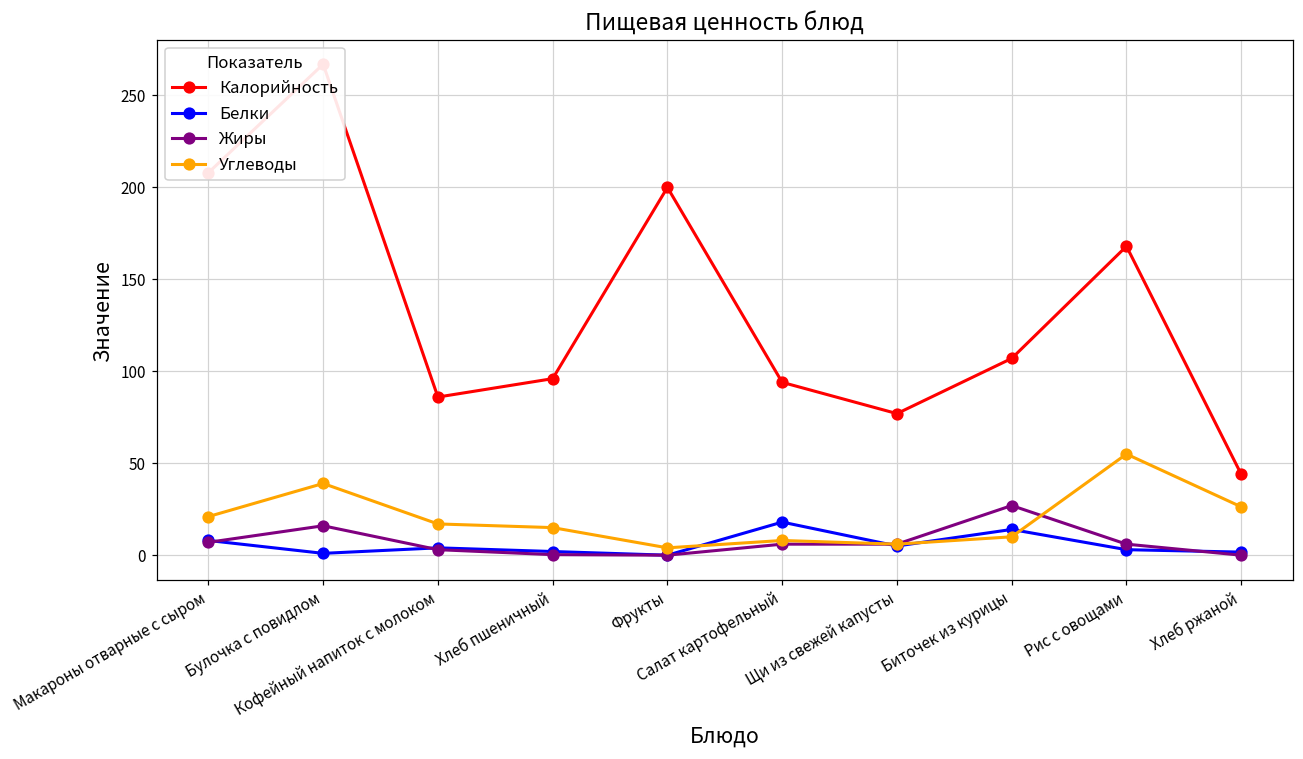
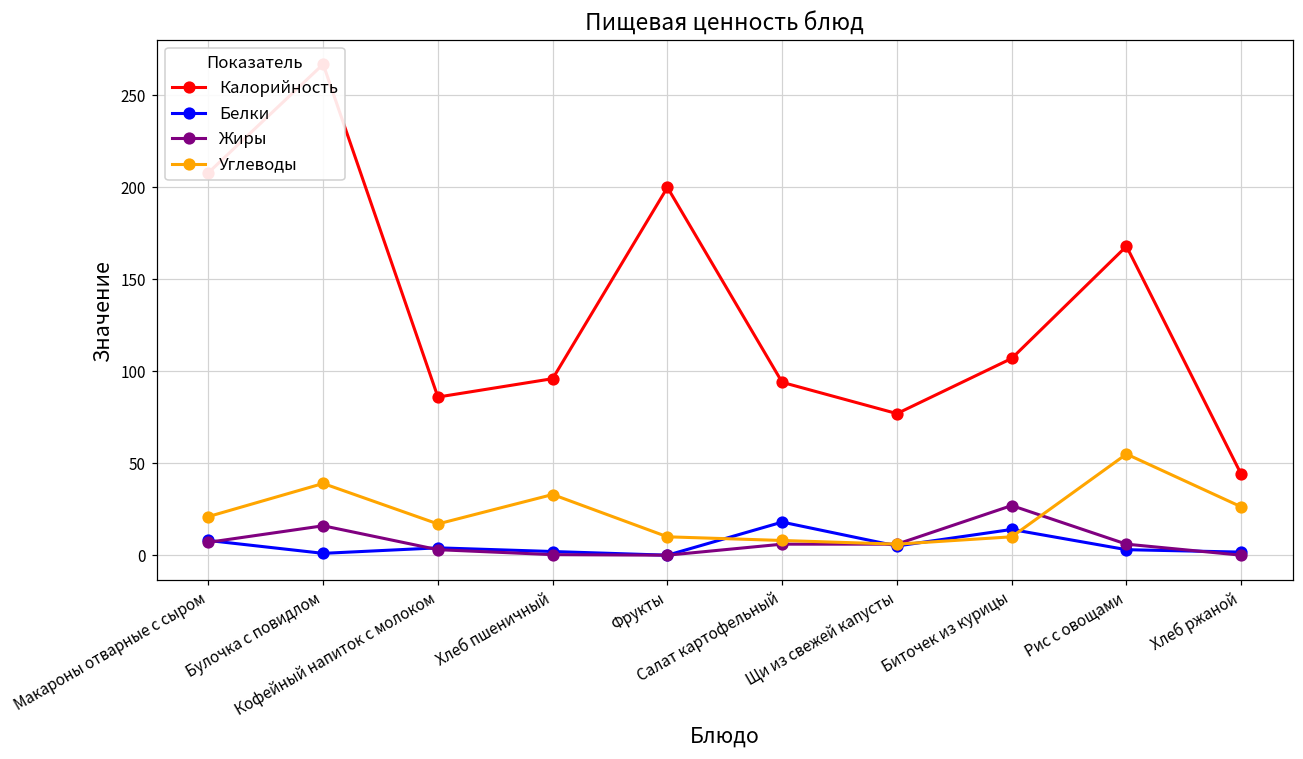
  {
    "Калорийность": {
      "Кофейный напиток с молоком": 86,
      "Хлеб пшеничный": 96,
      "Фрукты": 200,
      "Салат картофельный": 94,
      "Щи из свежей капусты": 77,
      "Биточек из курицы": 107,
      "Рис с овощами": 168,
      "Хлеб ржаной": 44
    },
    "Белки": {
      "Булочка с повидлом": 1,
      "Хлеб пшеничный": 2,
      "Салат картофельный": 18,
      "Биточек из курицы": 14,
      "Рис с овощами": 3,
      "Хлеб ржаной": 2
    },
    "Жиры": {
      "Булочка с повидлом": 16,
      "Хлеб пшеничный": 0,
      "Салат картофельный": 6,
      "Биточек из курицы": 27,
      "Рис с овощами": 6,
      "Хлеб ржаной": 0
    },
    "Углеводы": {
      "Макароны отварные с сыром": 21,
      "Булочка с повидлом": 39,
      "Кофейный напиток с молоком": 17,
-     "Хлеб пшеничный": 15,
-     "Фрукты": 4,
+     "Хлеб пшеничный": 33,
+     "Фрукты": 10,
      "Салат картофельный": 8,
      "Биточек из курицы": 10,
      "Рис с овощами": 55,
      "Хлеб ржаной": 26
    }
  }
